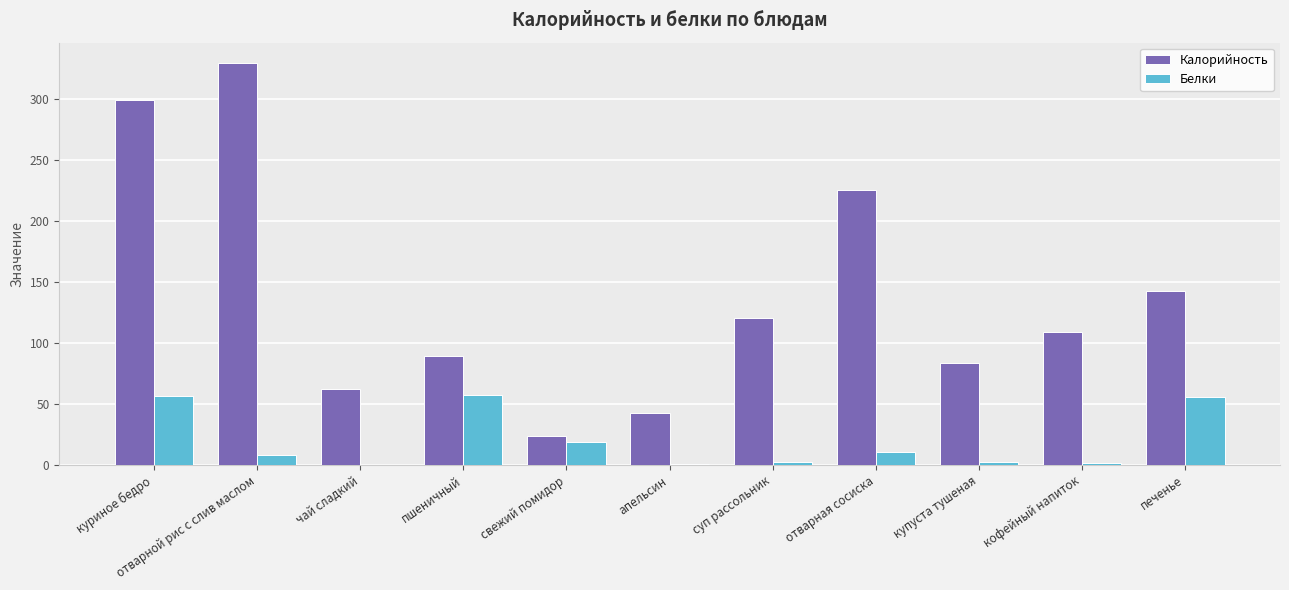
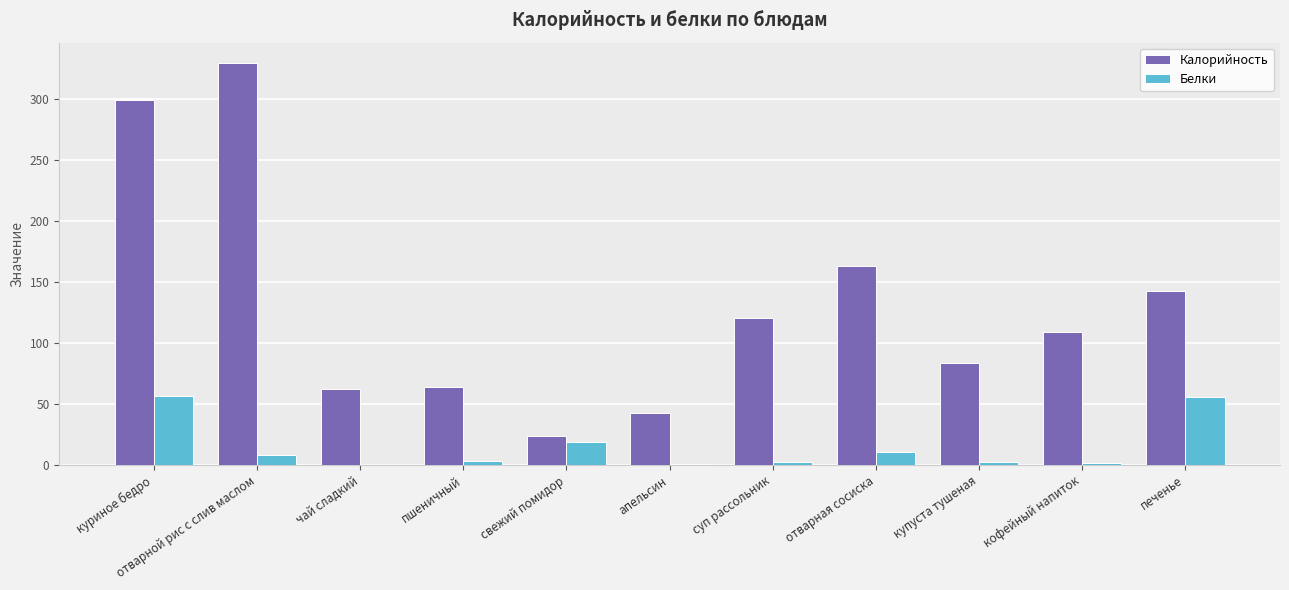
  {
    "Калорийность": {
      "куриное бедро": 299,
      "отварной рис с слив маслом": 330,
      "чай сладкий": 62,
-     "пшеничный": 89,
+     "пшеничный": 64,
      "свежий помидор": 24,
      "апельсин": 43,
      "суп рассольник": 121,
-     "отварная сосиска": 226,
+     "отварная сосиска": 163,
      "купуста тушеная": 83,
      "кофейный напиток": 109,
      "печенье": 143
    },
    "Белки": {
      "куриное бедро": 56,
      "отварной рис с слив маслом": 8,
      "чай сладкий": 0,
-     "пшеничный": 57,
+     "пшеничный": 3,
      "свежий помидор": 19,
      "суп рассольник": 2,
      "отварная сосиска": 11,
      "купуста тушеная": 2,
      "печенье": 56
    }
  }
